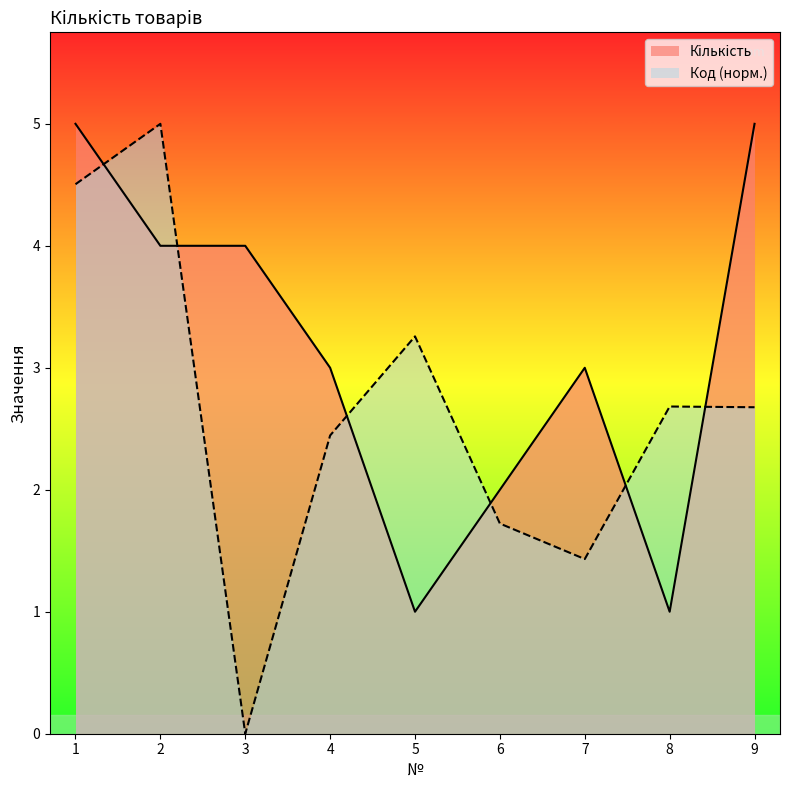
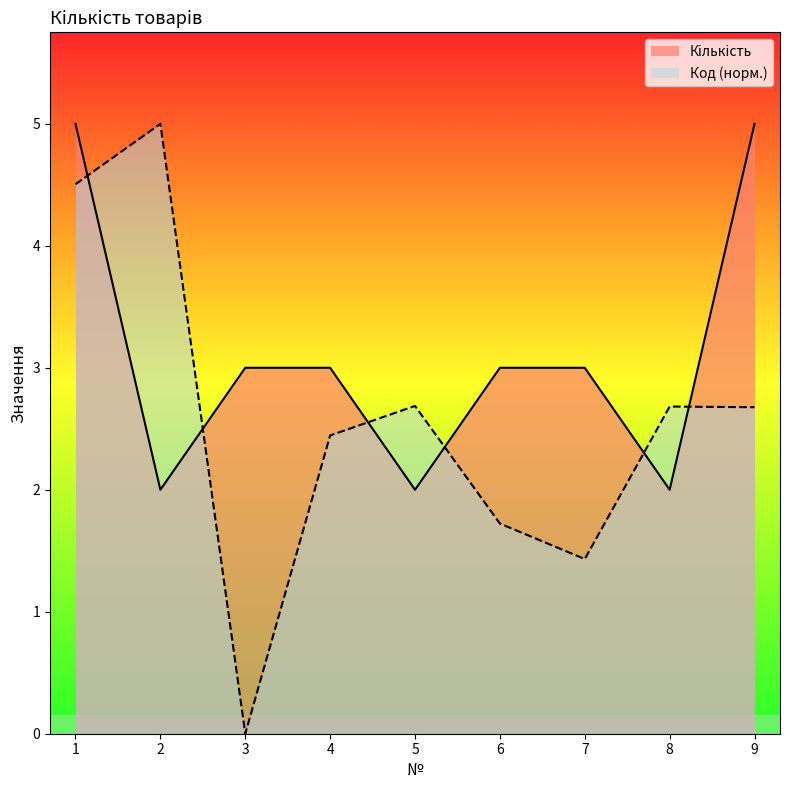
  {
    "Кількість": {
      "1": 5,
-     "2": 4,
-     "3": 4,
+     "2": 2,
+     "3": 3,
      "4": 3,
-     "5": 1,
-     "6": 2,
+     "5": 2,
+     "6": 3,
      "7": 3,
-     "8": 1,
+     "8": 2,
      "9": 5
    },
    "Код (норм.)": {
      "1": 4.50,
      "2": 5.00,
      "4": 2.45,
-     "5": 3.26,
+     "5": 2.69,
      "6": 1.72,
      "7": 1.43,
      "8": 2.68,
      "9": 2.68
    }
  }
